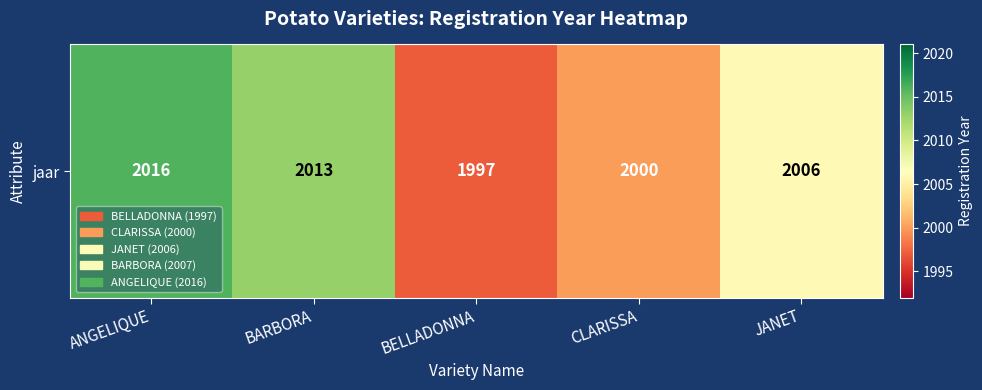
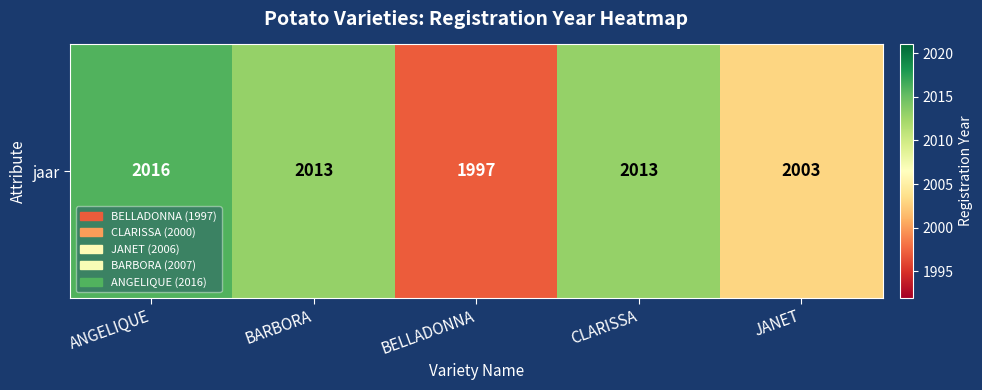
  {
    "jaar": {
      "ANGELIQUE": 2016,
      "BARBORA": 2013,
      "BELLADONNA": 1997,
-     "CLARISSA": 2000,
-     "JANET": 2006
+     "CLARISSA": 2013,
+     "JANET": 2003
    }
  }
